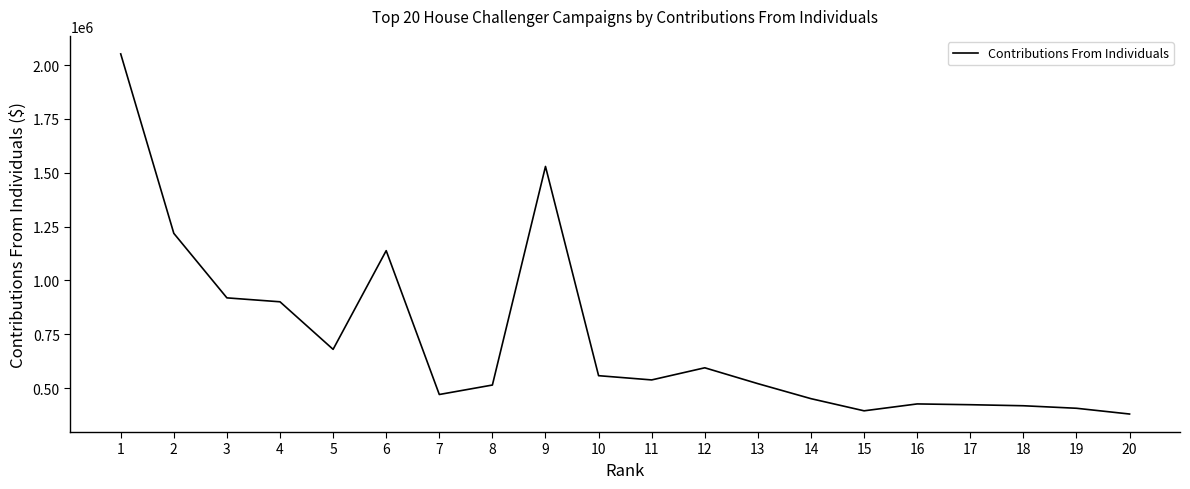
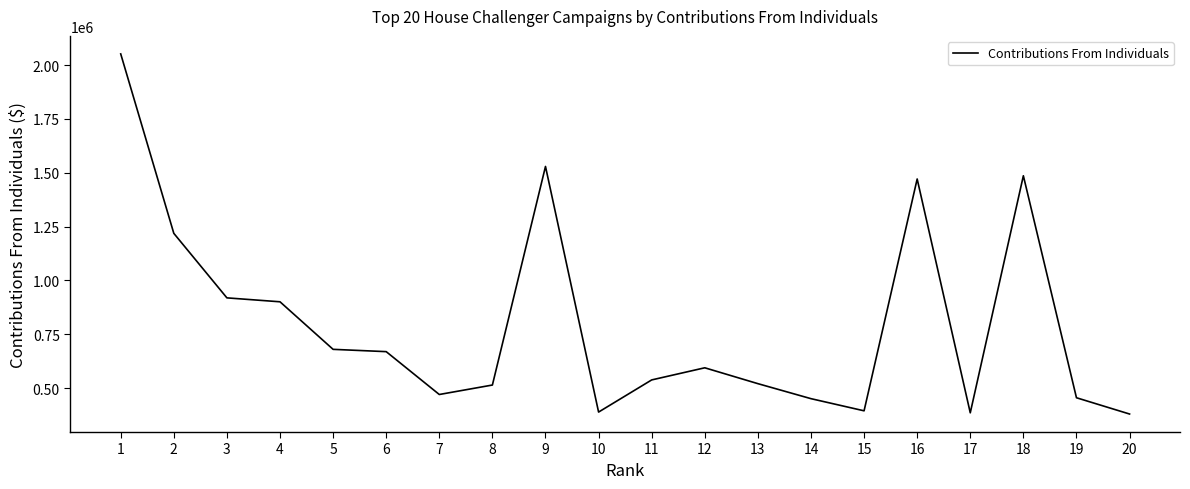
  {
    "1": 2050000,
    "2": 1220000,
    "3": 920000,
    "4": 900000,
    "5": 680000,
-   "6": 1140000,
+   "6": 670000,
    "7": 470000,
    "8": 510000,
    "9": 1530000,
-   "10": 560000,
+   "10": 390000,
    "11": 540000,
    "12": 590000,
    "13": 520000,
    "14": 450000,
    "15": 390000,
-   "16": 430000,
-   "17": 420000,
-   "18": 420000,
-   "19": 410000,
+   "16": 1470000,
+   "17": 380000,
+   "18": 1490000,
+   "19": 450000,
    "20": 380000
  }
